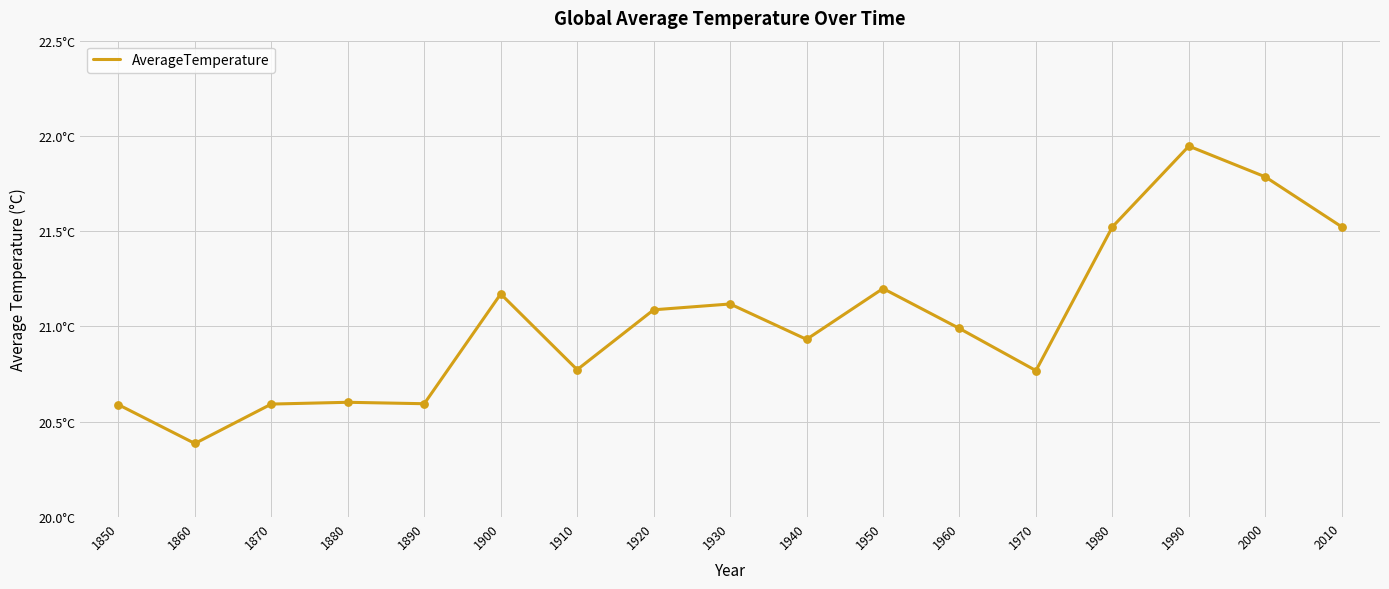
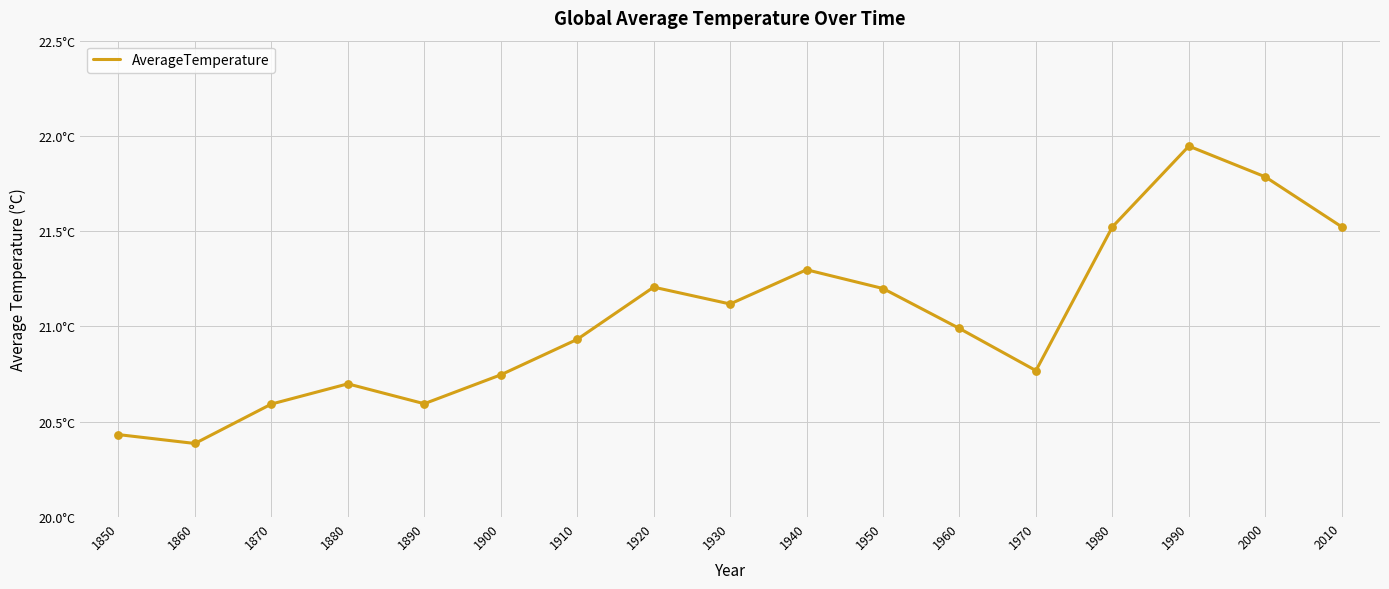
  {
-   "1850": "20.59°C",
+   "1850": "20.43°C",
    "1860": "20.39°C",
    "1870": "20.59°C",
-   "1880": "20.60°C",
+   "1880": "20.70°C",
    "1890": "20.59°C",
-   "1900": "21.17°C",
-   "1910": "20.77°C",
-   "1920": "21.09°C",
+   "1900": "20.75°C",
+   "1910": "20.93°C",
+   "1920": "21.21°C",
    "1930": "21.12°C",
-   "1940": "20.93°C",
+   "1940": "21.30°C",
    "1950": "21.20°C",
    "1960": "20.99°C",
    "1970": "20.77°C",
    "1980": "21.52°C",
    "1990": "21.95°C",
    "2000": "21.79°C",
    "2010": "21.52°C"
  }
